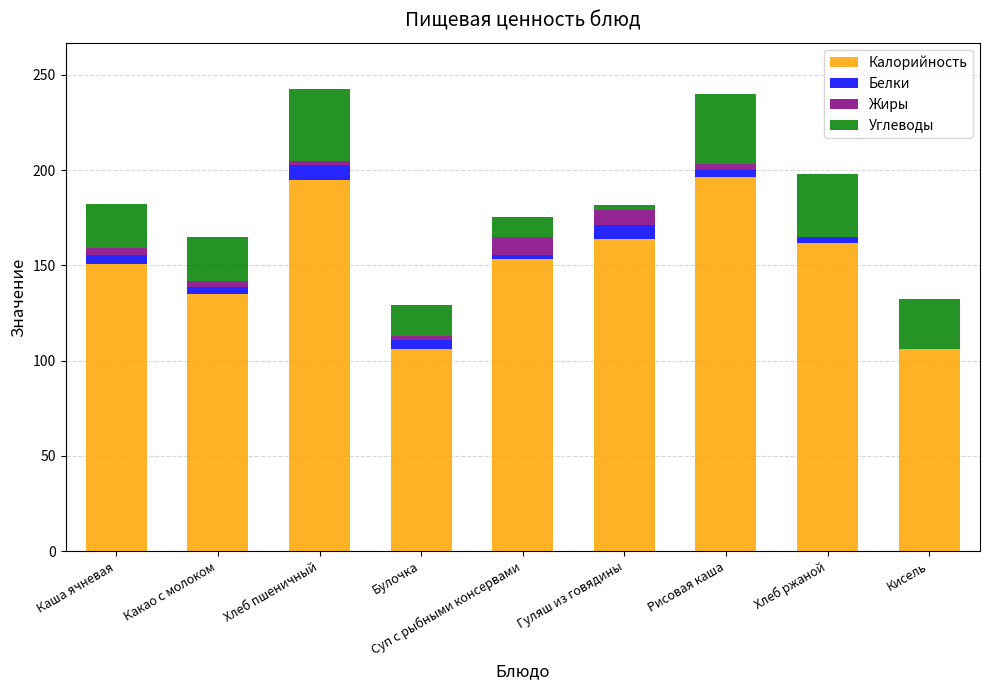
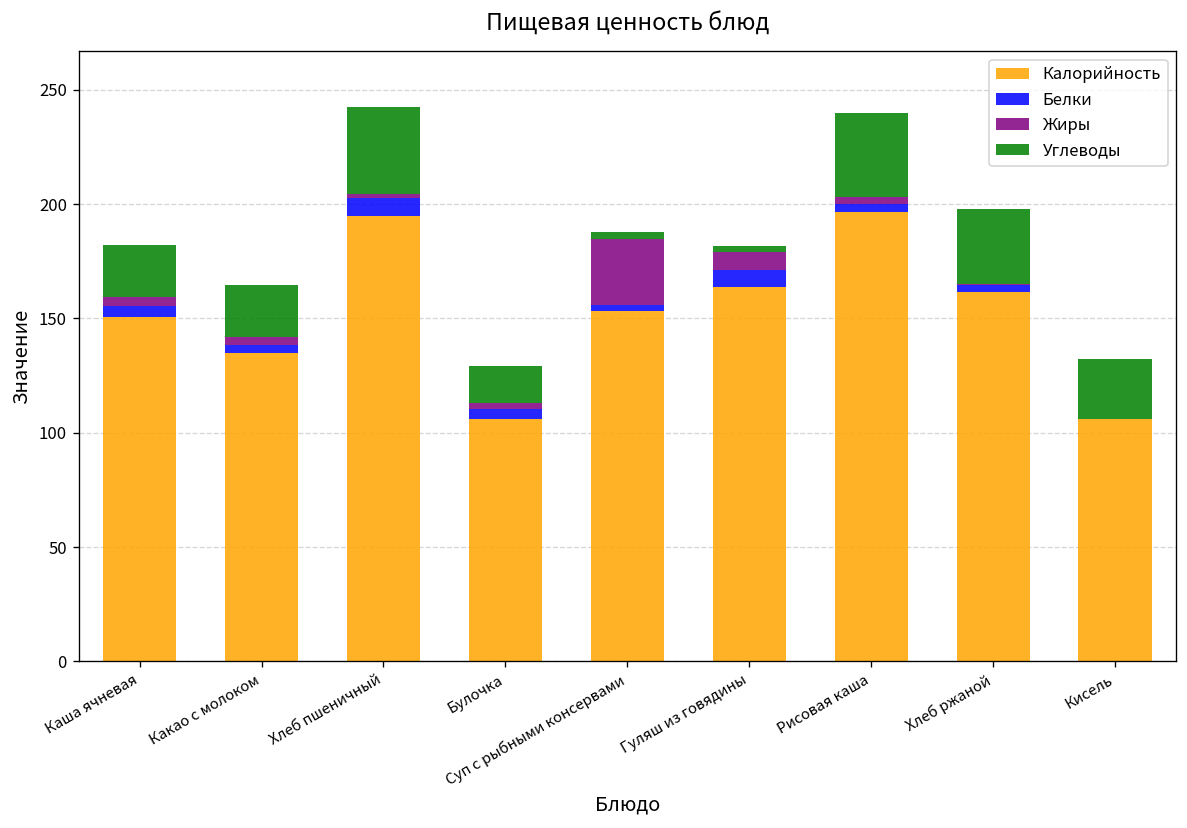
  {
    "Калорийность": {
      "Каша ячневая": 151,
      "Какао с молоком": 135,
      "Хлеб пшеничный": 195,
      "Булочка": 106,
      "Суп с рыбными консервами": 153,
      "Гуляш из говядины": 164,
      "Рисовая каша": 197,
      "Хлеб ржаной": 162,
      "Кисель": 106
    },
    "Белки": {
      "Каша ячневая": 5,
      "Какао с молоком": 4,
      "Хлеб пшеничный": 8,
      "Булочка": 5,
      "Суп с рыбными консервами": 3,
      "Гуляш из говядины": 7,
      "Рисовая каша": 4,
      "Хлеб ржаной": 3
    },
    "Жиры": {
      "Каша ячневая": 4,
      "Какао с молоком": 3,
      "Хлеб пшеничный": 2,
      "Булочка": 2,
-     "Суп с рыбными консервами": 9,
+     "Суп с рыбными консервами": 29,
      "Гуляш из говядины": 8,
      "Рисовая каша": 3,
      "Кисель": 0
    },
    "Углеводы": {
      "Каша ячневая": 23,
      "Какао с молоком": 23,
      "Хлеб пшеничный": 38,
      "Булочка": 16,
-     "Суп с рыбными консервами": 11,
+     "Суп с рыбными консервами": 3,
      "Гуляш из говядины": 2,
      "Рисовая каша": 37,
      "Хлеб ржаной": 33,
      "Кисель": 26
    }
  }
